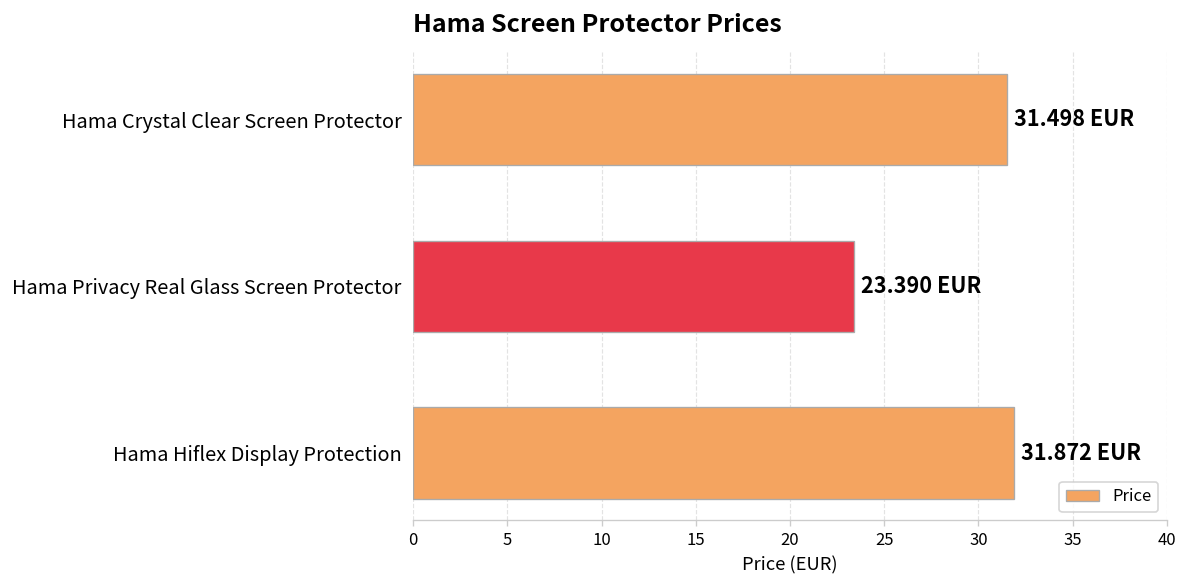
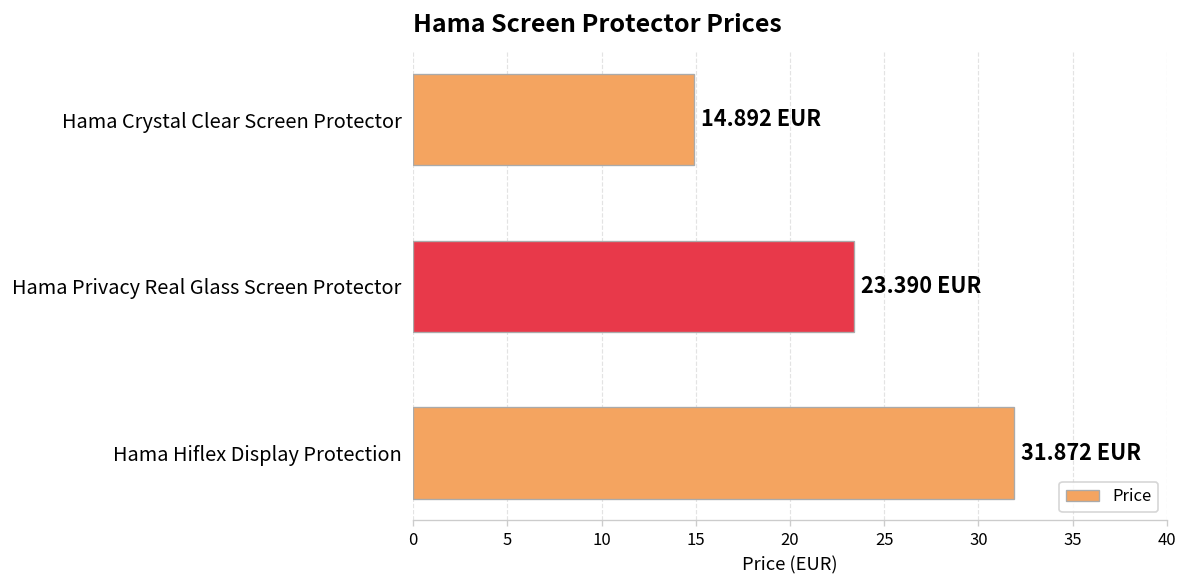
  {
-   "Hama Crystal Clear Screen Protector": 31.498,
+   "Hama Crystal Clear Screen Protector": 14.892,
    "Hama Privacy Real Glass Screen Protector": 23.390,
    "Hama Hiflex Display Protection": 31.872
  }
